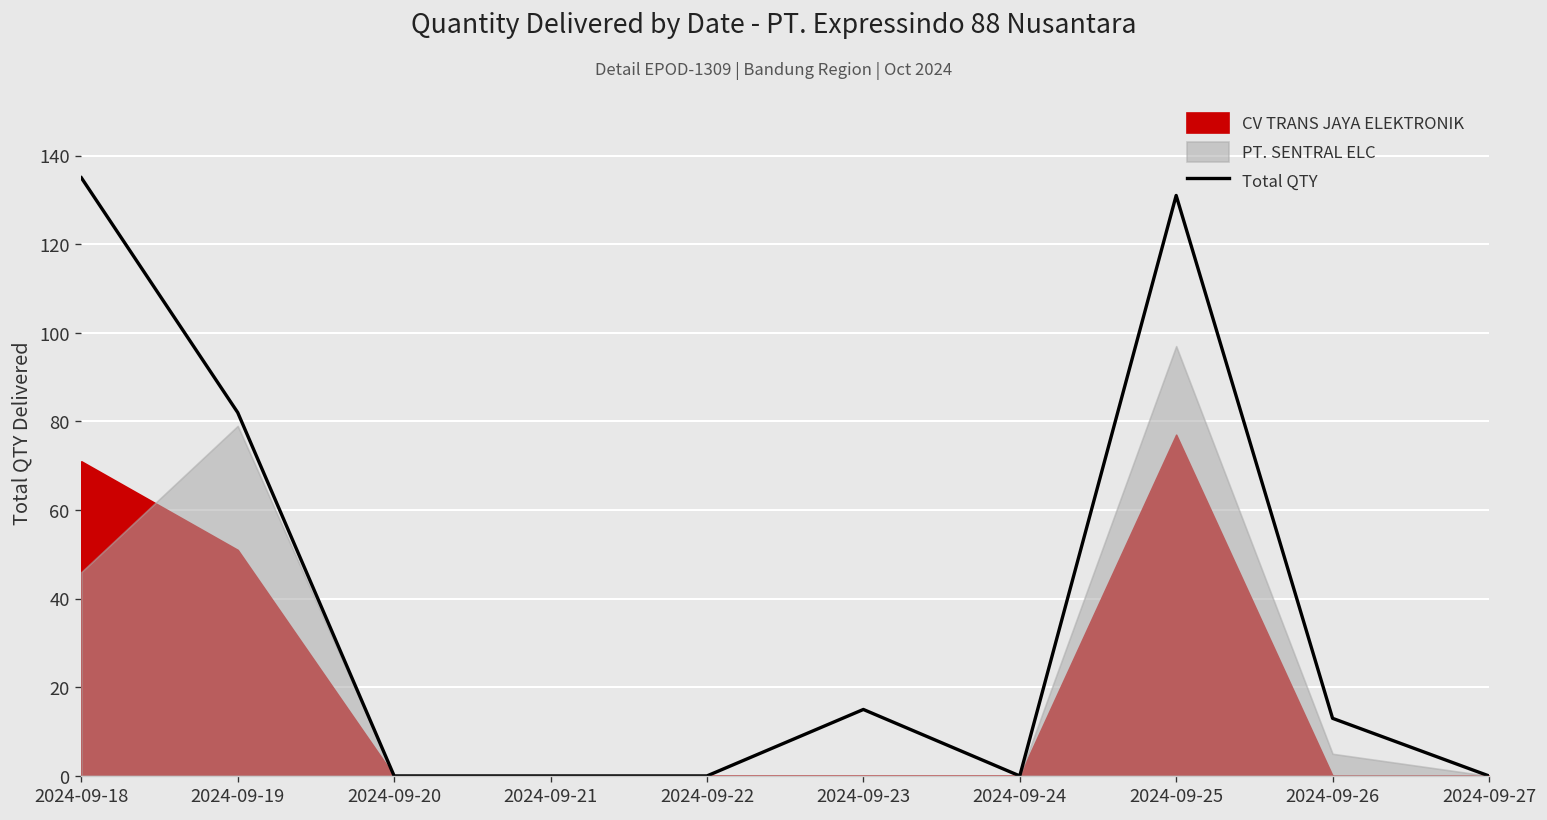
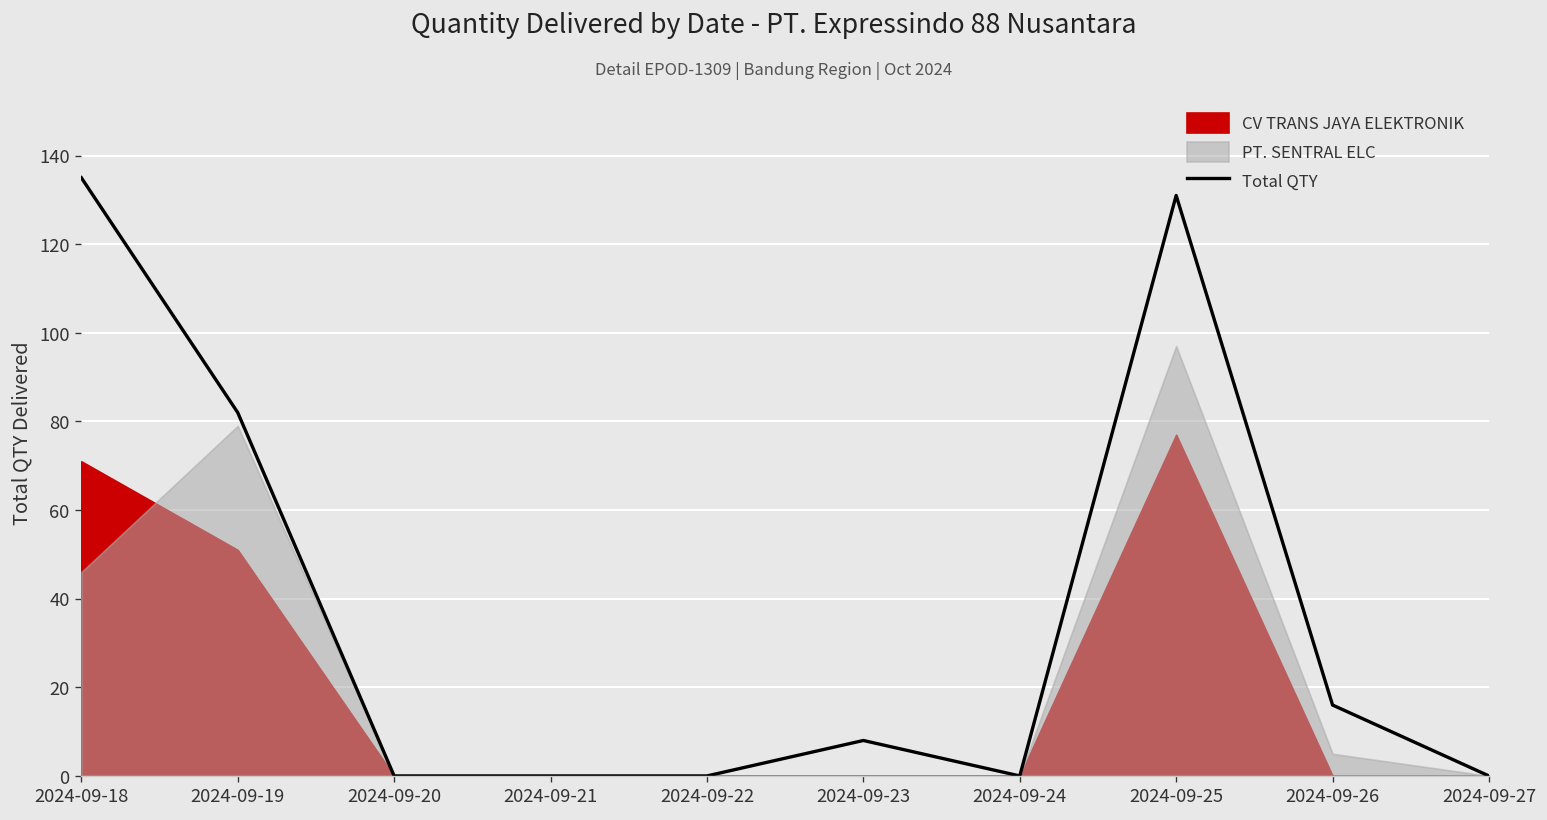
  {
    "CV TRANS JAYA ELEKTRONIK": {
      "2024-09-18": 71,
      "2024-09-19": 51,
      "2024-09-25": 77,
      "2024-09-26": 0
    },
    "PT. SENTRAL ELC": {
      "2024-09-18": 46,
      "2024-09-19": 79,
      "2024-09-25": 97,
      "2024-09-26": 5
    },
    "Total QTY": {
      "2024-09-18": 135,
      "2024-09-19": 82,
-     "2024-09-23": 15,
+     "2024-09-23": 8,
      "2024-09-25": 131,
-     "2024-09-26": 13
+     "2024-09-26": 16
    }
  }
